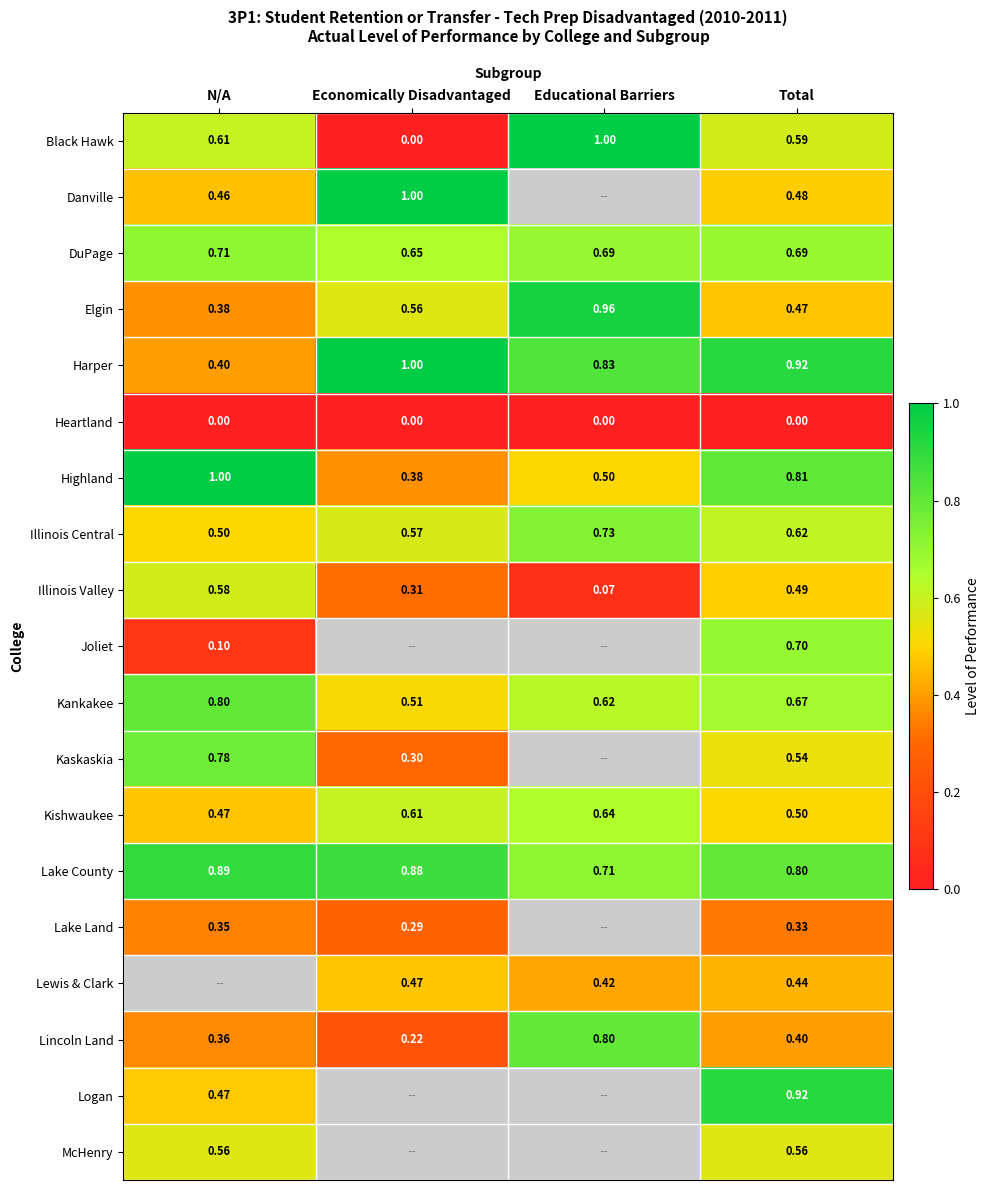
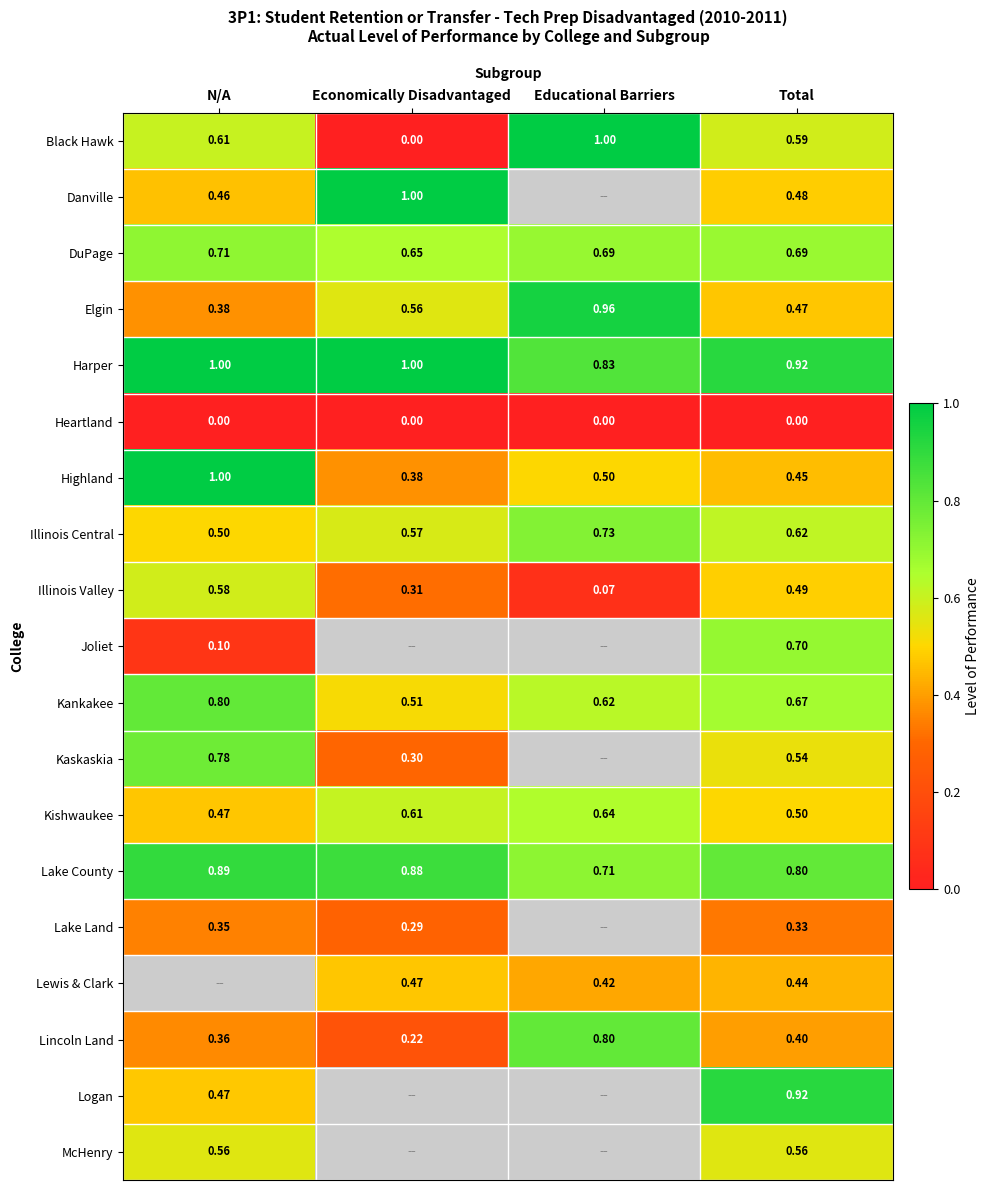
  {
    "Black Hawk": {
      "N/A": 0.61,
      "Economically Disadvantaged": 0.00,
      "Educational Barriers": 1.00,
      "Total": 0.59
    },
    "Danville": {
      "N/A": 0.46,
      "Economically Disadvantaged": 1.00,
      "Total": 0.48
    },
    "DuPage": {
      "N/A": 0.71,
      "Economically Disadvantaged": 0.65,
      "Educational Barriers": 0.69,
      "Total": 0.69
    },
    "Elgin": {
      "N/A": 0.38,
      "Economically Disadvantaged": 0.56,
      "Educational Barriers": 0.96,
      "Total": 0.47
    },
    "Harper": {
-     "N/A": 0.40,
+     "N/A": 1.00,
      "Economically Disadvantaged": 1.00,
      "Educational Barriers": 0.83,
      "Total": 0.92
    },
    "Heartland": {
      "N/A": 0.00,
      "Economically Disadvantaged": 0.00,
      "Educational Barriers": 0.00,
      "Total": 0.00
    },
    "Highland": {
      "N/A": 1.00,
      "Economically Disadvantaged": 0.38,
      "Educational Barriers": 0.50,
-     "Total": 0.81
+     "Total": 0.45
    },
    "Illinois Central": {
      "N/A": 0.50,
      "Economically Disadvantaged": 0.57,
      "Educational Barriers": 0.73,
      "Total": 0.62
    },
    "Illinois Valley": {
      "N/A": 0.58,
      "Economically Disadvantaged": 0.31,
      "Educational Barriers": 0.07,
      "Total": 0.49
    },
    "Joliet": {
      "N/A": 0.10,
      "Total": 0.70
    },
    "Kankakee": {
      "N/A": 0.80,
      "Economically Disadvantaged": 0.51,
      "Educational Barriers": 0.62,
      "Total": 0.67
    },
    "Kaskaskia": {
      "N/A": 0.78,
      "Economically Disadvantaged": 0.30,
      "Total": 0.54
    },
    "Kishwaukee": {
      "N/A": 0.47,
      "Economically Disadvantaged": 0.61,
      "Educational Barriers": 0.64,
      "Total": 0.50
    },
    "Lake County": {
      "N/A": 0.89,
      "Economically Disadvantaged": 0.88,
      "Educational Barriers": 0.71,
      "Total": 0.80
    },
    "Lake Land": {
      "N/A": 0.35,
      "Economically Disadvantaged": 0.29,
      "Total": 0.33
    },
    "Lewis & Clark": {
      "Economically Disadvantaged": 0.47,
      "Educational Barriers": 0.42,
      "Total": 0.44
    },
    "Lincoln Land": {
      "N/A": 0.36,
      "Economically Disadvantaged": 0.22,
      "Educational Barriers": 0.80,
      "Total": 0.40
    },
    "Logan": {
      "N/A": 0.47,
      "Total": 0.92
    },
    "McHenry": {
      "N/A": 0.56,
      "Total": 0.56
    }
  }
